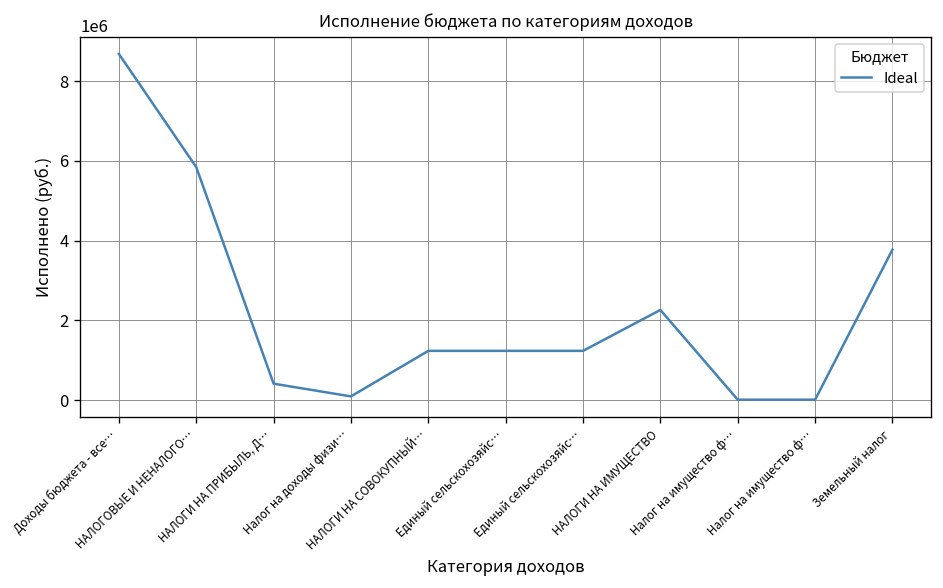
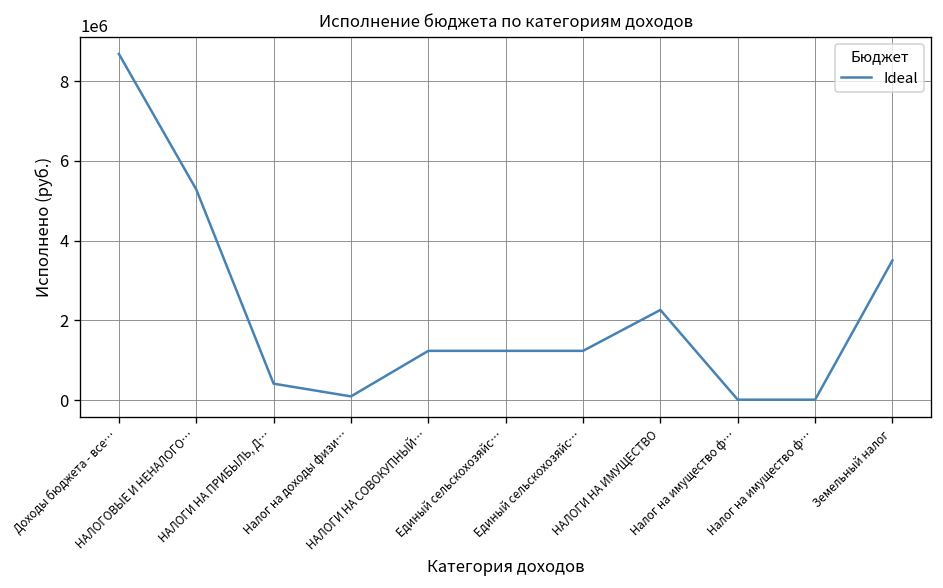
  {
    "Доходы бюджета - все…": 8700000,
-   "НАЛОГОВЫЕ И НЕНАЛОГО…": 5800000,
+   "НАЛОГОВЫЕ И НЕНАЛОГО…": 5300000,
    "НАЛОГИ НА ПРИБЫЛЬ, Д…": 400000,
    "Налог на доходы физи…": 100000,
    "НАЛОГИ НА СОВОКУПНЫЙ…": 1200000,
    "НАЛОГИ НА ИМУЩЕСТВО": 2300000,
-   "Земельный налог": 3800000
+   "Земельный налог": 3500000
  }
